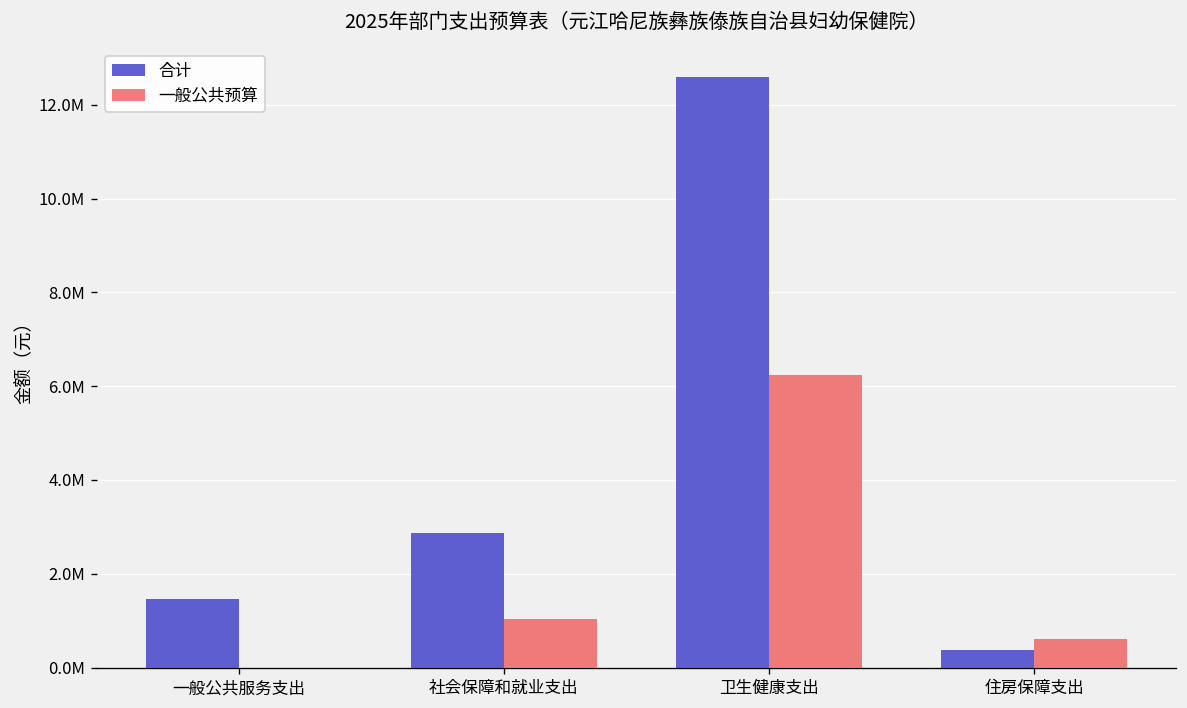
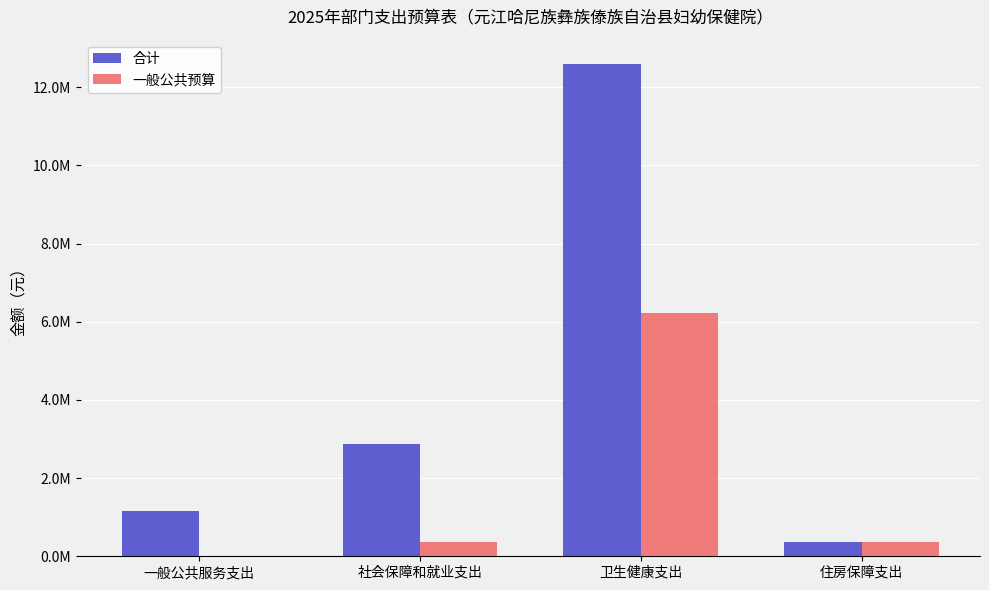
  {
    "合计": {
-     "一般公共服务支出": 1500000,
+     "一般公共服务支出": 1200000,
      "社会保障和就业支出": 2900000,
      "卫生健康支出": 12600000,
      "住房保障支出": 400000
    },
    "一般公共预算": {
      "一般公共服务支出": 0,
-     "社会保障和就业支出": 1000000,
+     "社会保障和就业支出": 400000,
      "卫生健康支出": 6200000,
-     "住房保障支出": 600000
+     "住房保障支出": 400000
    }
  }
